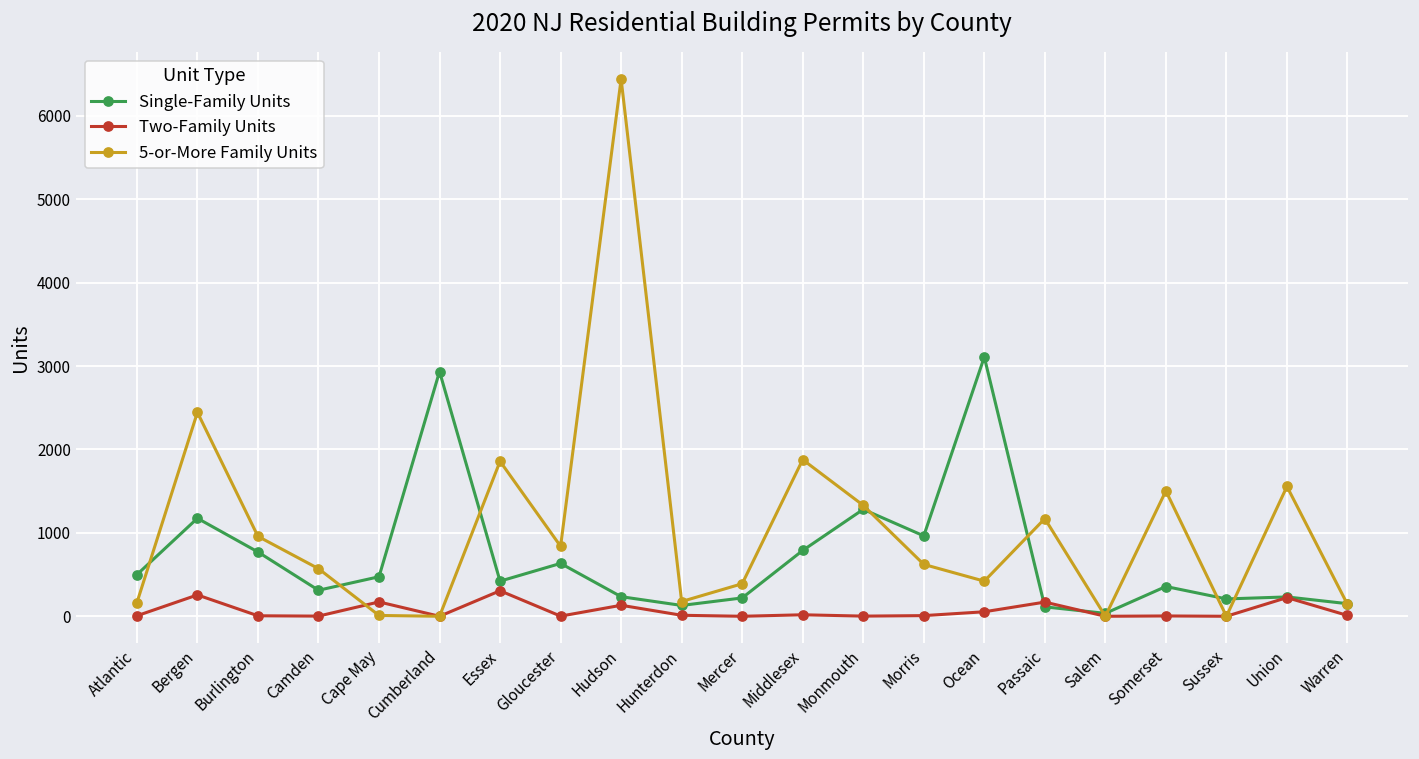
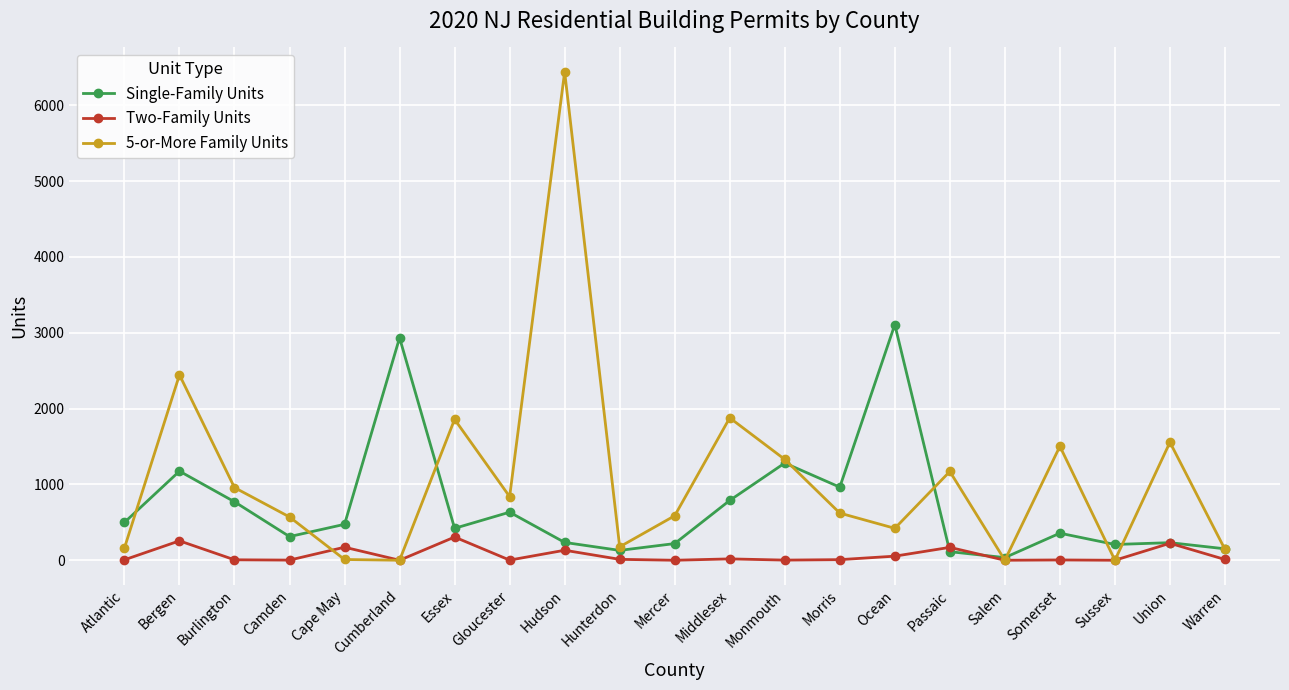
  {
    "Single-Family Units": {
      "Atlantic": 500,
      "Bergen": 1200,
      "Burlington": 800,
      "Camden": 300,
      "Cape May": 500,
      "Cumberland": 2900,
      "Essex": 400,
      "Gloucester": 600,
      "Hudson": 200,
      "Hunterdon": 100,
      "Mercer": 200,
      "Middlesex": 800,
      "Monmouth": 1300,
      "Morris": 1000,
      "Ocean": 3100,
      "Passaic": 100,
      "Salem": 0,
      "Somerset": 400,
      "Sussex": 200
    },
    "Two-Family Units": {
      "Atlantic": 0,
      "Bergen": 300,
      "Burlington": 0,
      "Camden": 0,
      "Cape May": 200,
      "Essex": 300,
      "Gloucester": 0,
      "Hudson": 100,
      "Hunterdon": 0,
      "Mercer": 0,
      "Middlesex": 0,
      "Monmouth": 0,
      "Morris": 0,
      "Ocean": 100,
      "Passaic": 200,
      "Somerset": 0,
      "Warren": 0
    },
    "5-or-More Family Units": {
      "Atlantic": 200,
      "Bergen": 2400,
      "Burlington": 1000,
      "Camden": 600,
      "Cape May": 0,
      "Essex": 1900,
      "Gloucester": 800,
      "Hudson": 6400,
      "Hunterdon": 200,
-     "Mercer": 400,
+     "Mercer": 600,
      "Middlesex": 1900,
      "Monmouth": 1300,
      "Morris": 600,
      "Ocean": 400,
      "Passaic": 1200,
      "Somerset": 1500,
      "Union": 1600
    }
  }
